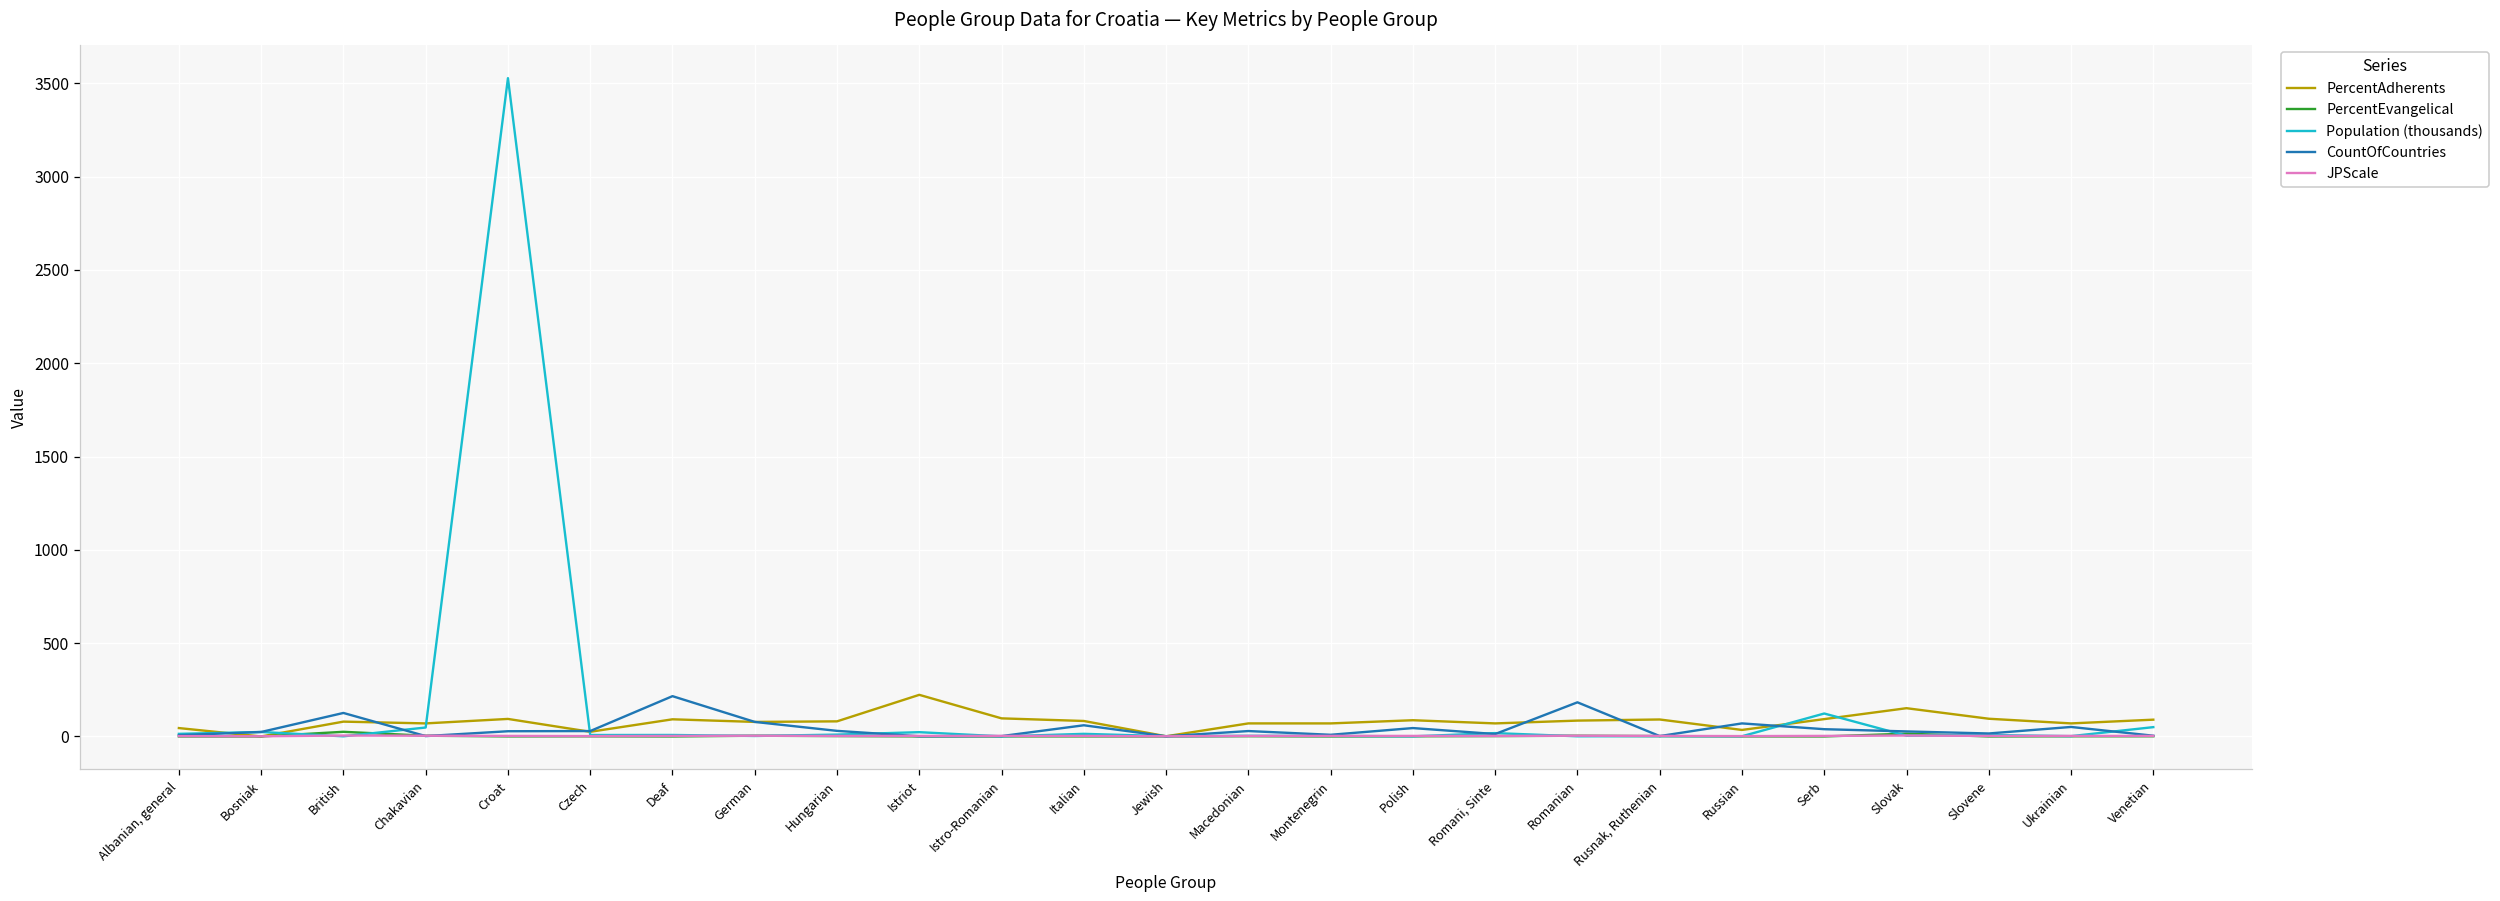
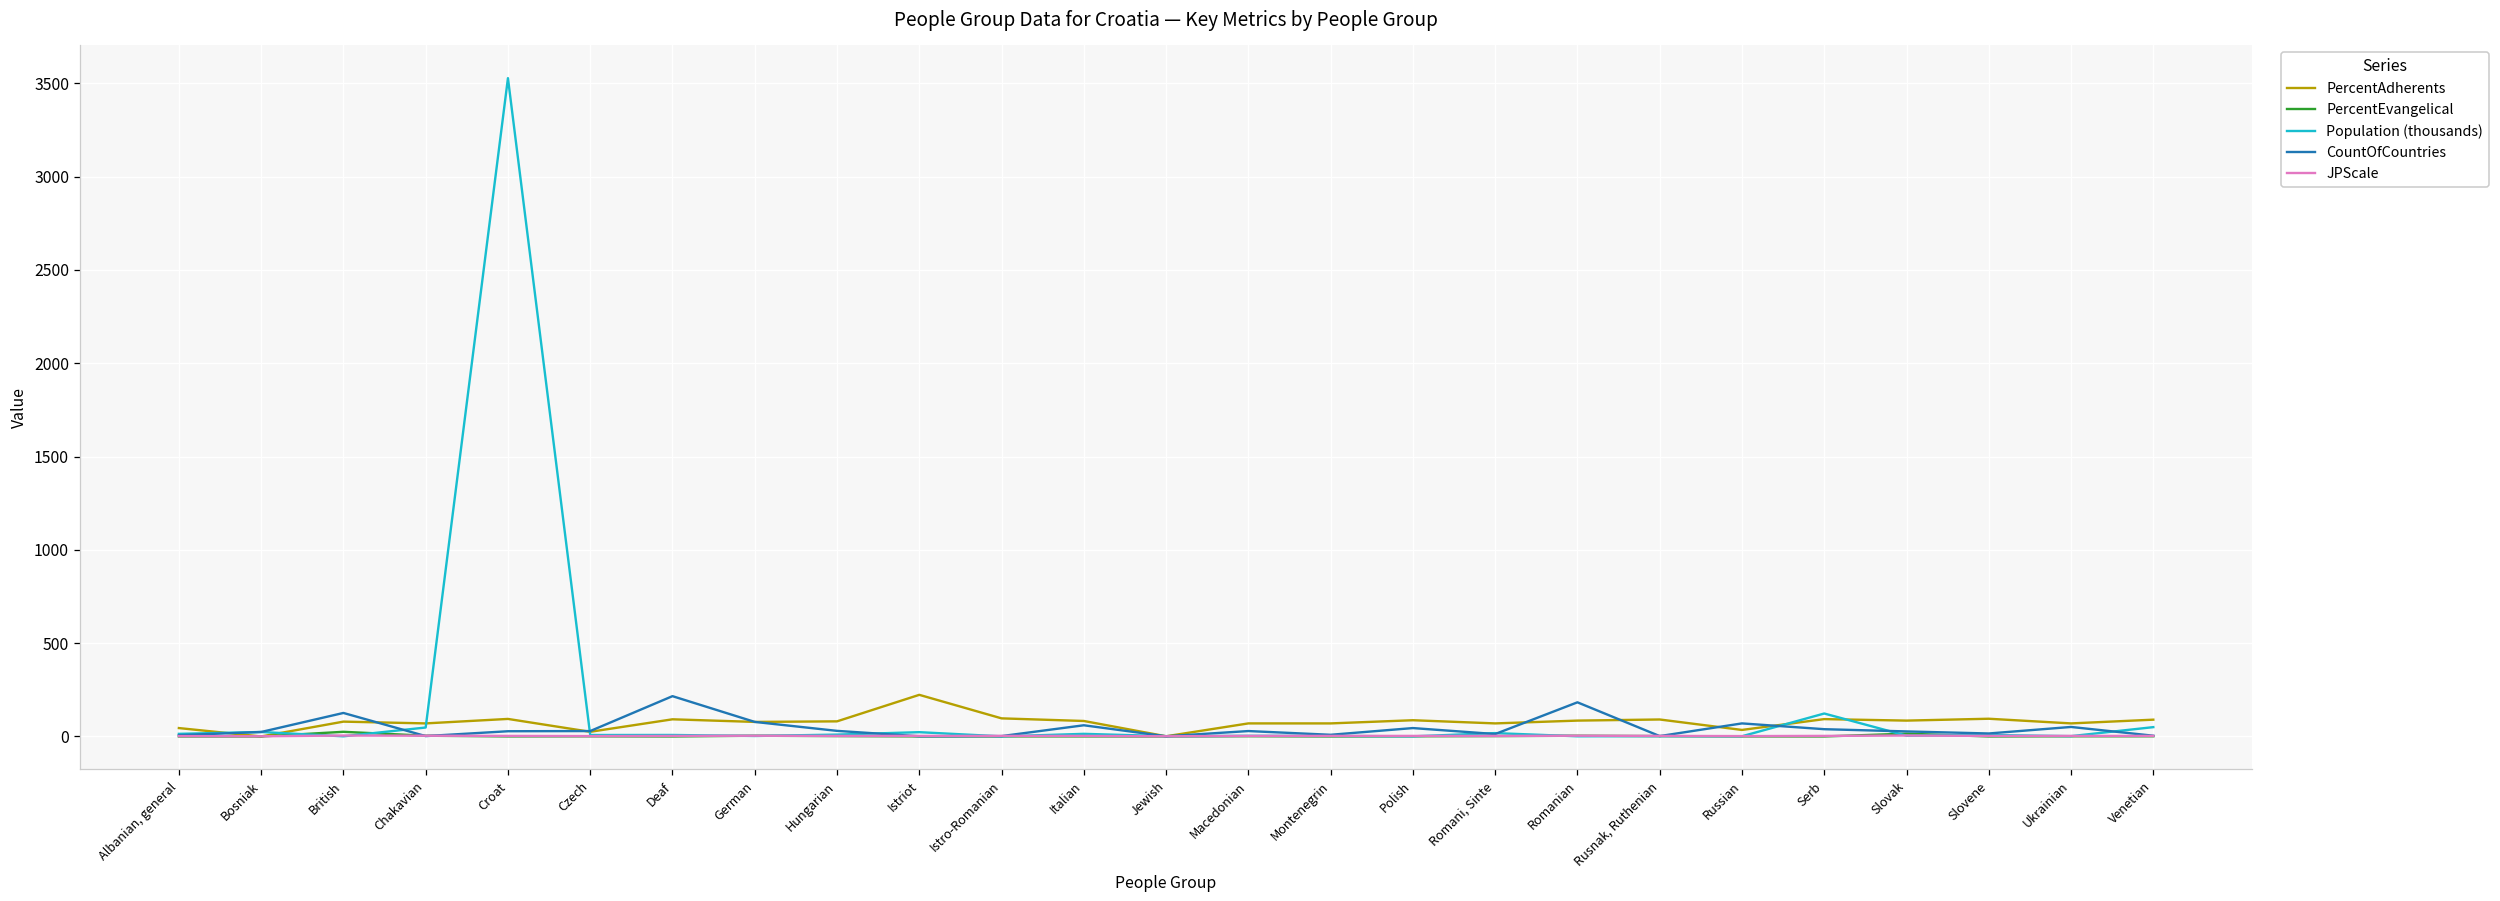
  {
    "PercentAdherents": {
      "Albanian, general": 50,
      "British": 80,
      "Chakavian": 70,
      "Croat": 90,
      "Deaf": 90,
      "Hungarian": 80,
      "Istriot": 220,
      "Istro-Romanian": 100,
      "Italian": 80,
      "Macedonian": 70,
      "Montenegrin": 70,
      "Polish": 90,
      "Romani, Sinte": 70,
      "Romanian": 90,
      "Rusnak, Ruthenian": 90,
      "Russian": 40,
      "Serb": 90,
-     "Slovak": 150,
+     "Slovak": 90,
      "Slovene": 100,
      "Ukrainian": 70,
      "Venetian": 90
    },
    "PercentEvangelical": {
      "British": 30
    },
    "Population (thousands)": {
      "Chakavian": 50,
      "Croat": 3530,
      "Istriot": 20,
      "Serb": 120,
      "Venetian": 50
    },
    "CountOfCountries": {
      "British": 130,
      "Croat": 30,
      "Deaf": 220,
      "Hungarian": 30,
      "Italian": 60,
      "Macedonian": 30,
      "Polish": 50,
      "Romanian": 180,
      "Russian": 70,
      "Serb": 40,
      "Ukrainian": 50
    }
  }
